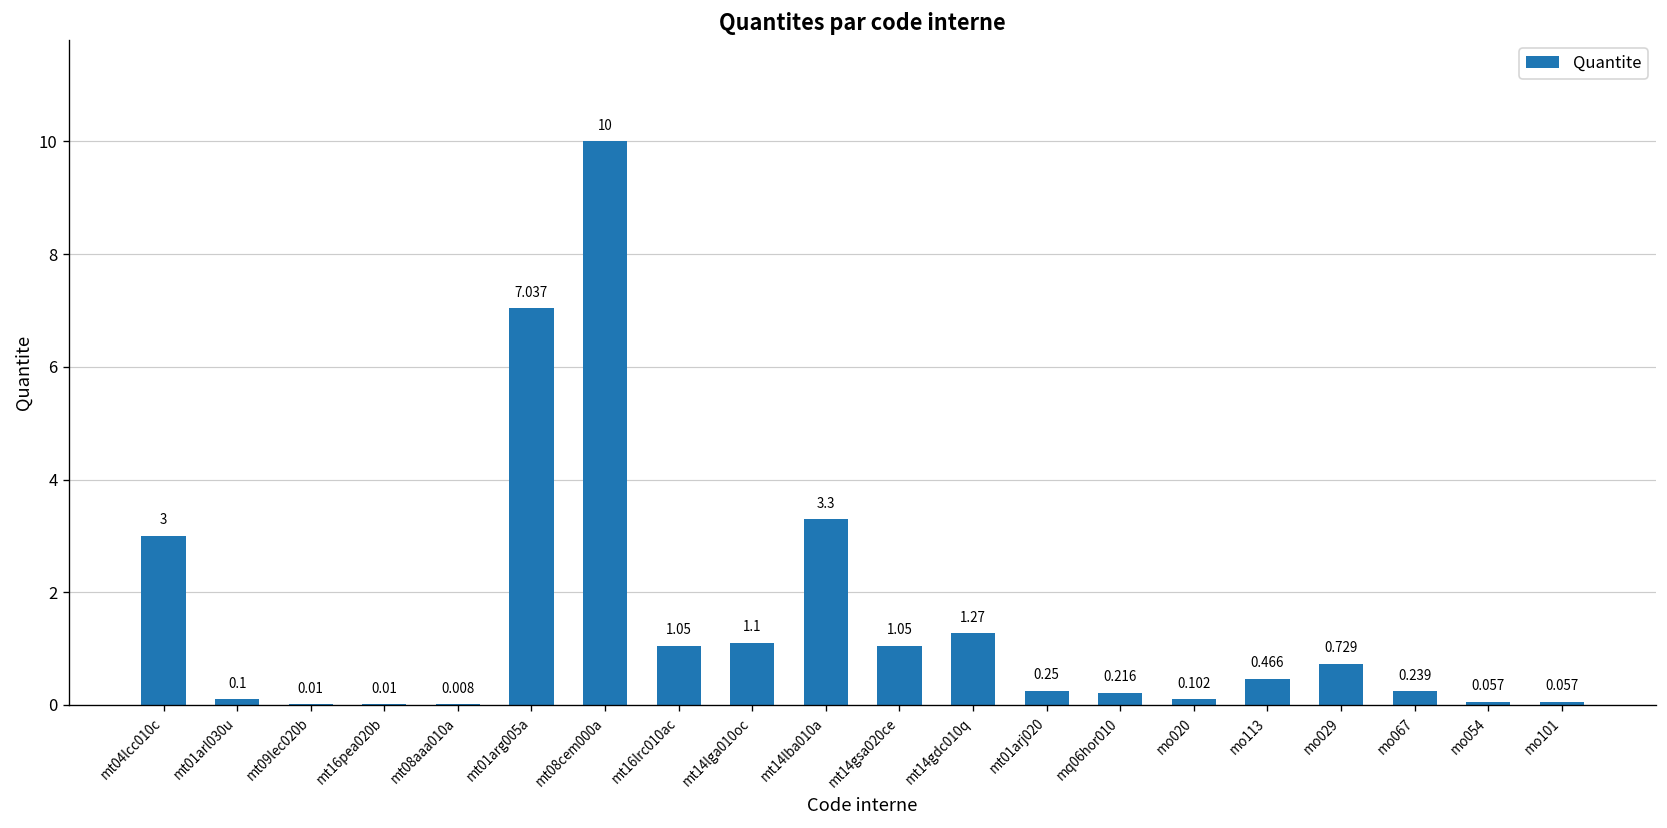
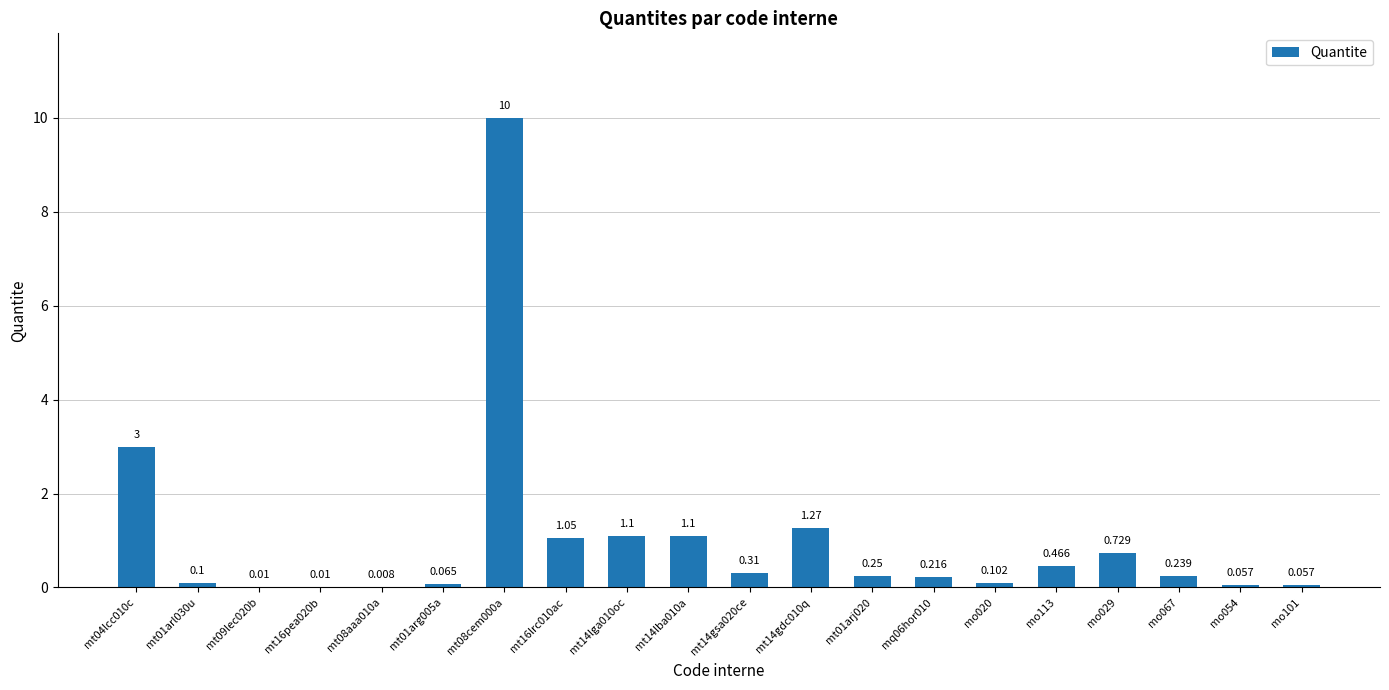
  {
    "mt04lcc010c": 3,
    "mt01arl030u": 0.1,
    "mt09lec020b": 0.01,
    "mt16pea020b": 0.01,
    "mt08aaa010a": 0.008,
-   "mt01arg005a": 7.037,
+   "mt01arg005a": 0.065,
    "mt08cem000a": 10,
    "mt16lrc010ac": 1.05,
    "mt14lga010oc": 1.1,
-   "mt14lba010a": 3.3,
-   "mt14gsa020ce": 1.05,
+   "mt14lba010a": 1.1,
+   "mt14gsa020ce": 0.31,
    "mt14gdc010q": 1.27,
    "mt01arj020": 0.25,
    "mq06hor010": 0.216,
    "mo020": 0.102,
    "mo113": 0.466,
    "mo029": 0.729,
    "mo067": 0.239,
    "mo054": 0.057,
    "mo101": 0.057
  }
